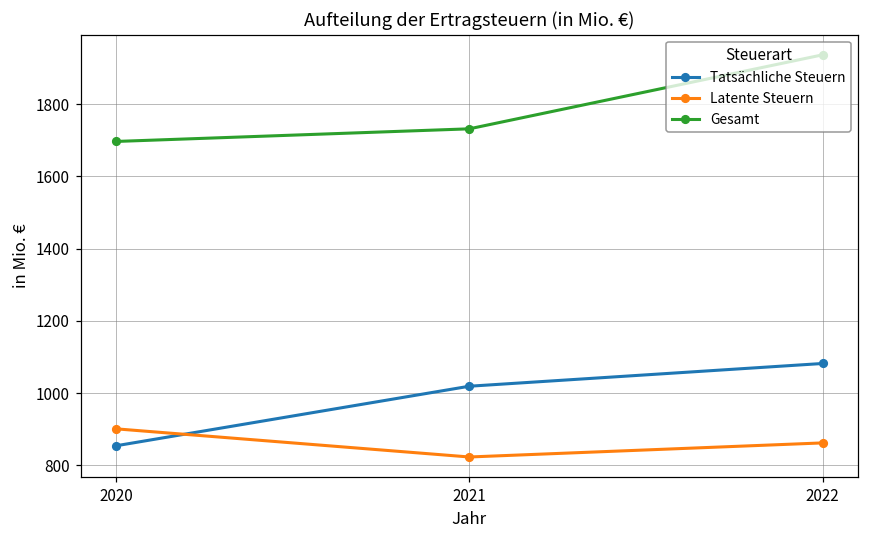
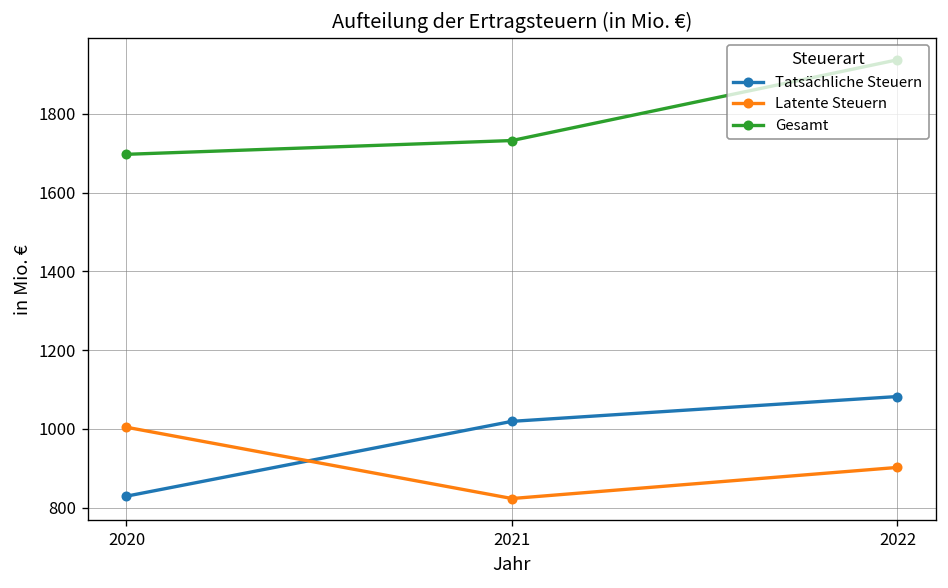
  {
    "Tatsächliche Steuern": {
-     "2020": 850,
+     "2020": 830,
      "2021": 1020,
      "2022": 1080
    },
    "Latente Steuern": {
-     "2020": 900,
+     "2020": 1000,
      "2021": 820,
-     "2022": 860
+     "2022": 900
    },
    "Gesamt": {
      "2020": 1700,
      "2021": 1730
    }
  }
